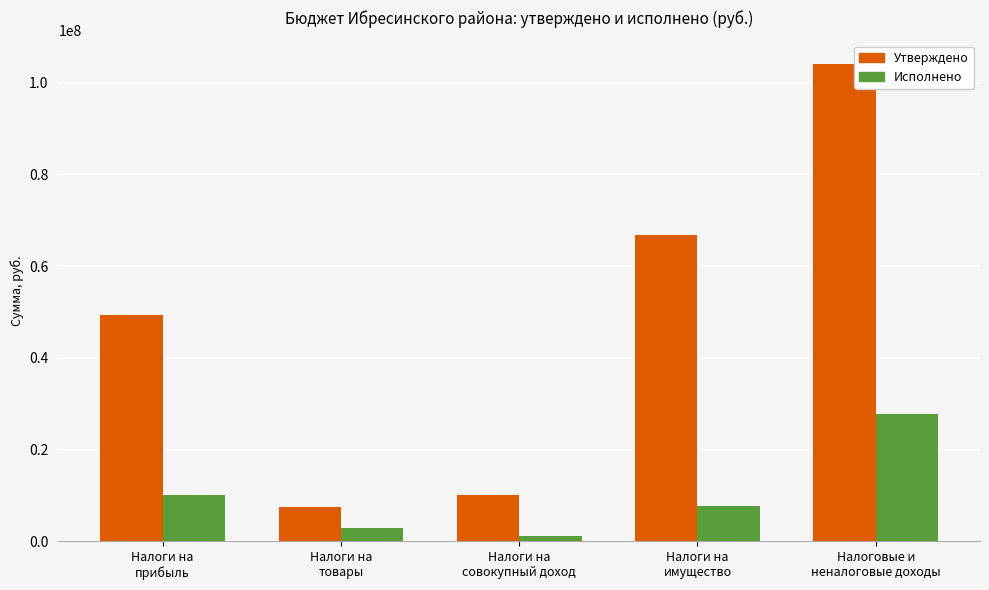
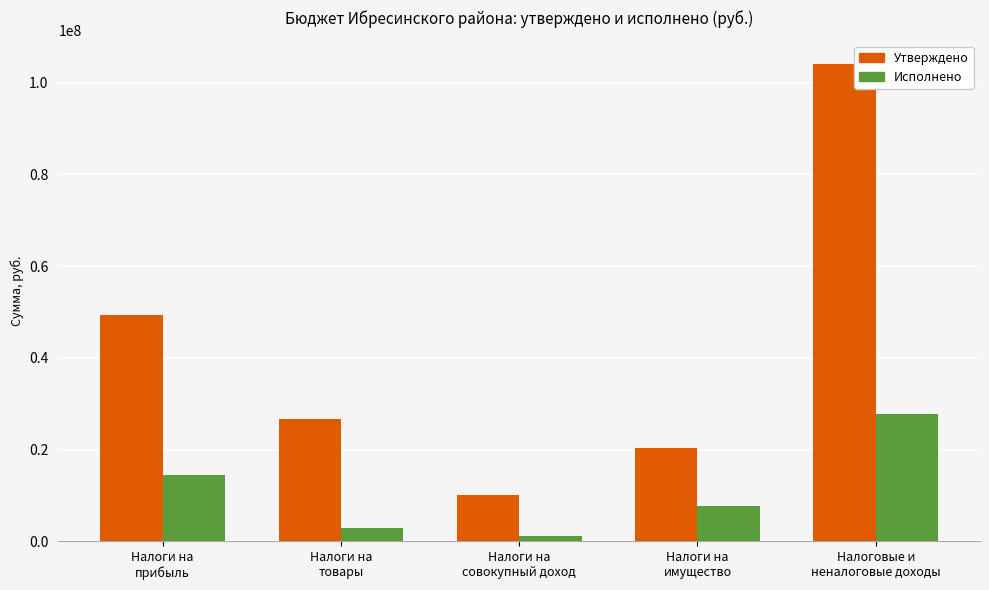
  {
    "Утверждено": {
      "Налоги на прибыль": 49000000,
-     "Налоги на товары": 7000000,
+     "Налоги на товары": 27000000,
      "Налоги на совокупный доход": 10000000,
-     "Налоги на имущество": 67000000,
+     "Налоги на имущество": 20000000,
      "Налоговые и неналоговые доходы": 104000000
    },
    "Исполнено": {
-     "Налоги на прибыль": 10000000,
+     "Налоги на прибыль": 14000000,
      "Налоги на товары": 3000000,
      "Налоги на совокупный доход": 1000000,
      "Налоги на имущество": 8000000,
      "Налоговые и неналоговые доходы": 28000000
    }
  }
